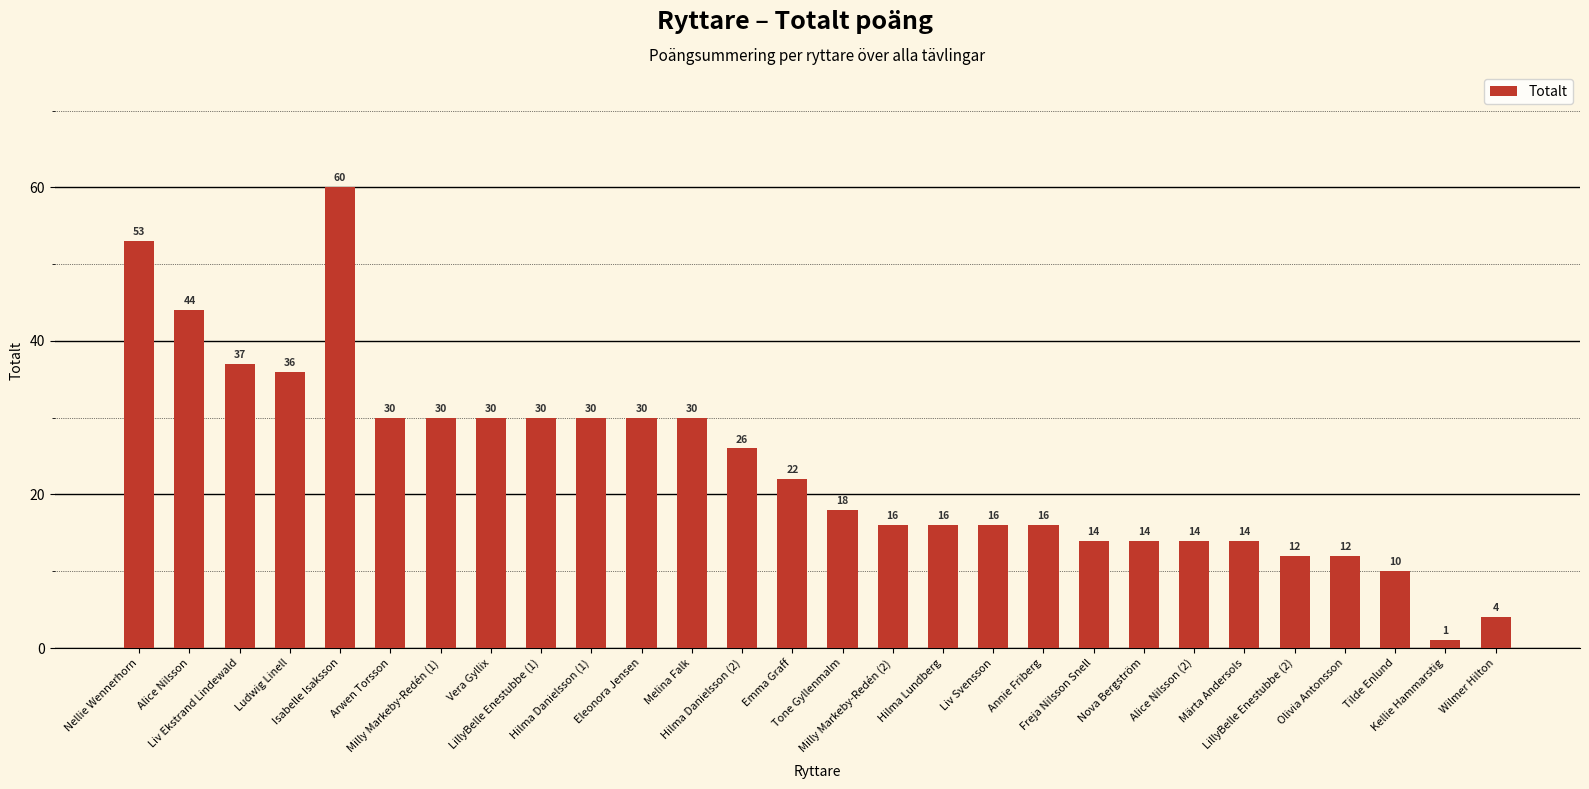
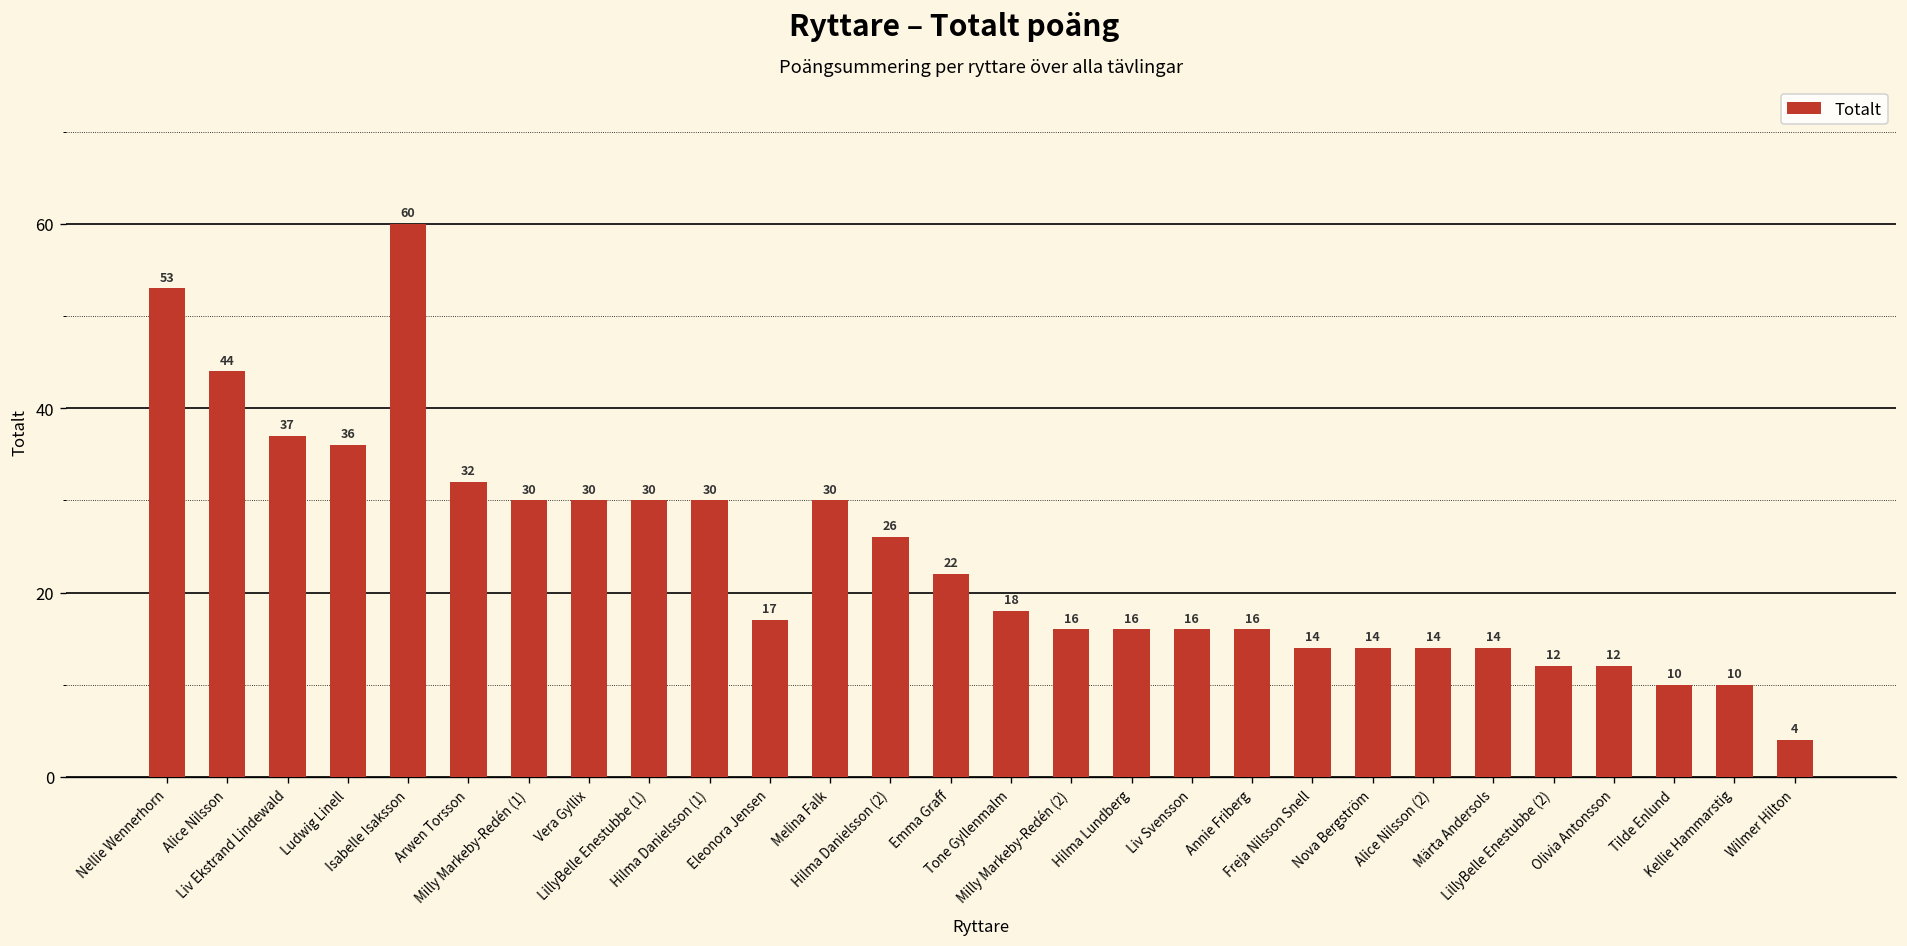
  {
    "Nellie Wennerhorn": 53,
    "Alice Nilsson": 44,
    "Liv Ekstrand Lindewald": 37,
    "Ludwig Linell": 36,
    "Isabelle Isaksson": 60,
-   "Arwen Torsson": 30,
+   "Arwen Torsson": 32,
    "Milly Markeby-Redén (1)": 30,
    "Vera Gyllix": 30,
    "LillyBelle Enestubbe (1)": 30,
    "Hilma Danielsson (1)": 30,
-   "Eleonora Jensen": 30,
+   "Eleonora Jensen": 17,
    "Melina Falk": 30,
    "Hilma Danielsson (2)": 26,
    "Emma Graff": 22,
    "Tone Gyllenmalm": 18,
    "Milly Markeby-Redén (2)": 16,
    "Hilma Lundberg": 16,
    "Liv Svensson": 16,
    "Annie Friberg": 16,
    "Freja Nilsson Snell": 14,
    "Nova Bergström": 14,
    "Alice Nilsson (2)": 14,
    "Märta Andersols": 14,
    "LillyBelle Enestubbe (2)": 12,
    "Olivia Antonsson": 12,
    "Tilde Enlund": 10,
-   "Kellie Hammarstig": 1,
+   "Kellie Hammarstig": 10,
    "Wilmer Hilton": 4
  }
